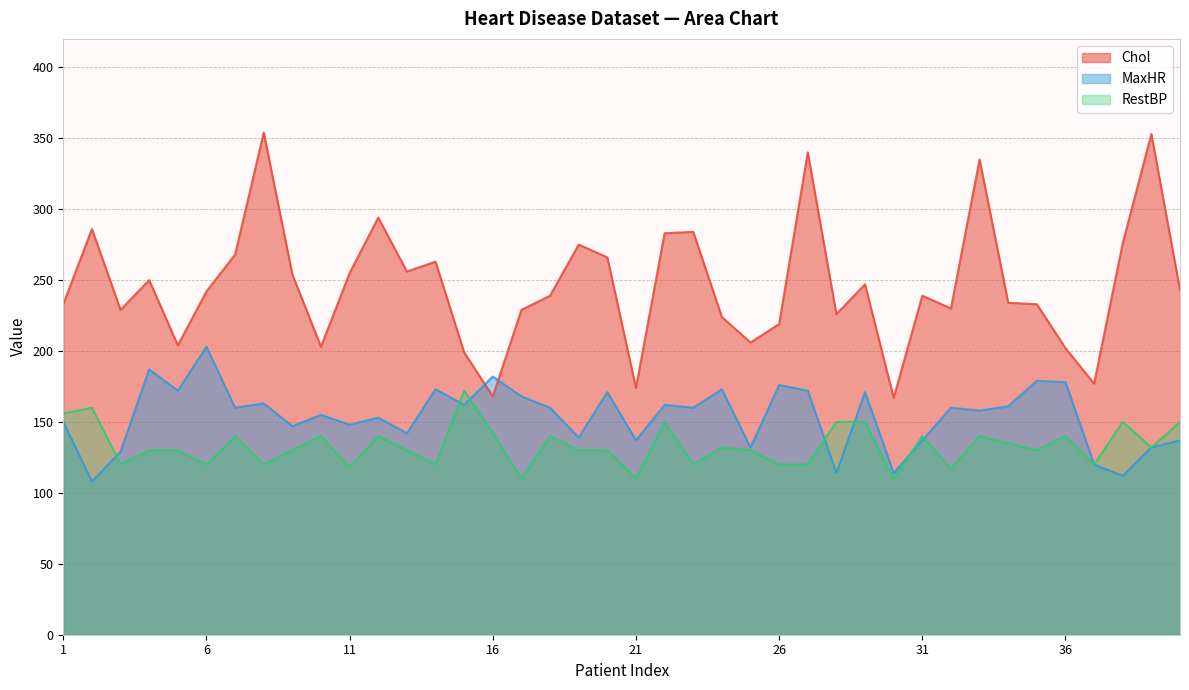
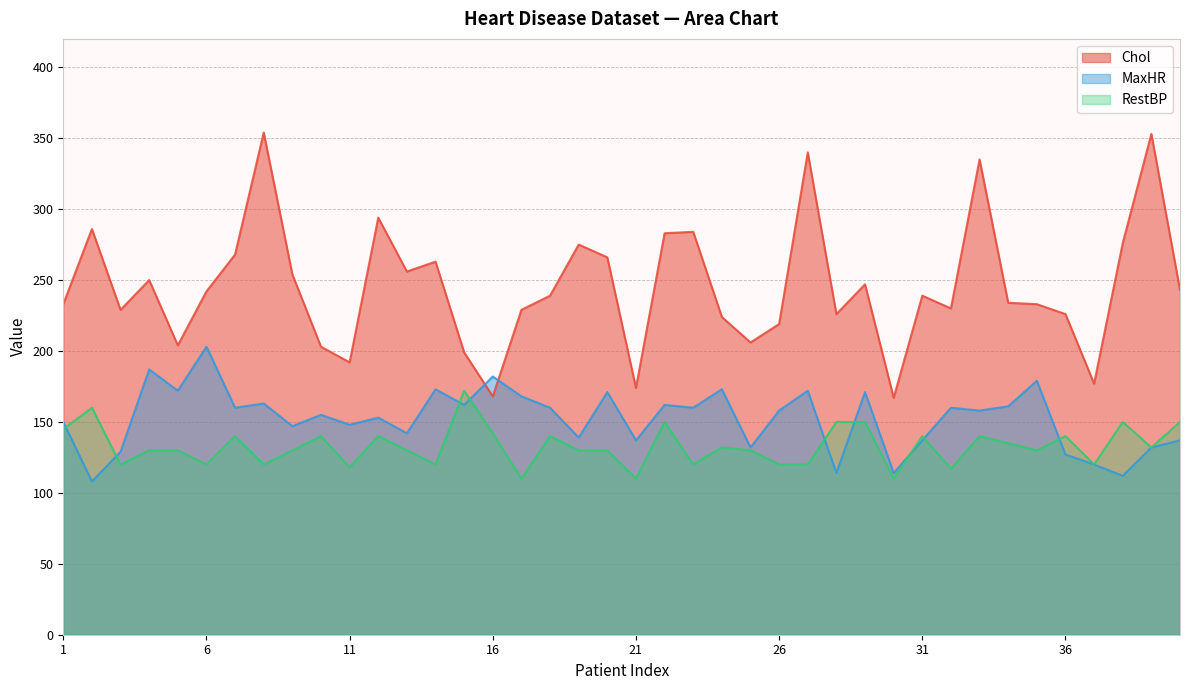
  {
    "Chol": {
      "1": 233,
      "6": 242,
-     "11": 255,
+     "11": 192,
      "16": 168,
      "21": 174,
      "26": 219,
      "31": 239,
-     "36": 202
+     "36": 226
    },
    "MaxHR": {
      "1": 150,
      "6": 203,
      "11": 148,
      "16": 182,
      "21": 137,
-     "26": 176,
+     "26": 158,
      "31": 137,
-     "36": 178
+     "36": 127
    },
    "RestBP": {
-     "1": 156,
+     "1": 145,
      "6": 120,
      "11": 118,
      "16": 142,
      "21": 110,
      "26": 120,
      "31": 140,
      "36": 140
    }
  }
